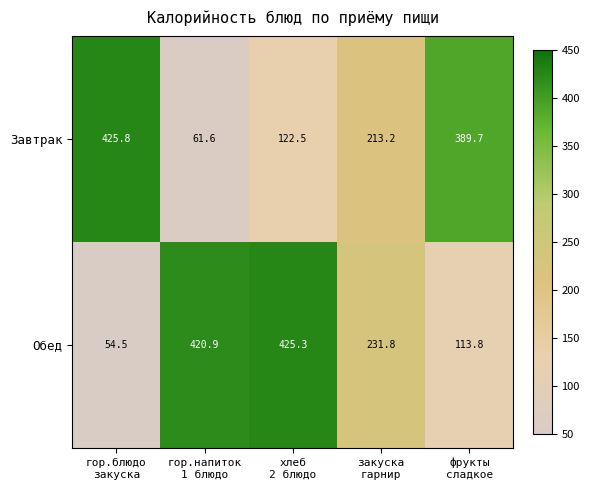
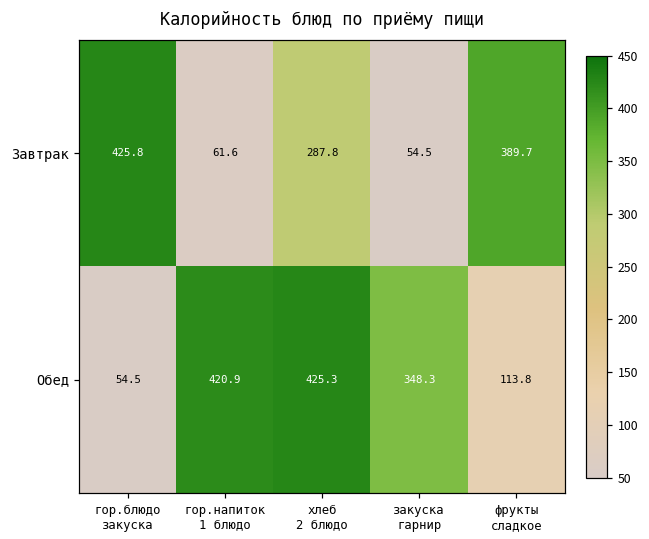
  {
    "Завтрак": {
      "гор.блюдо закуска": 425.8,
      "гор.напиток 1 блюдо": 61.6,
-     "хлеб 2 блюдо": 122.5,
-     "закуска гарнир": 213.2,
+     "хлеб 2 блюдо": 287.8,
+     "закуска гарнир": 54.5,
      "фрукты сладкое": 389.7
    },
    "Обед": {
      "гор.блюдо закуска": 54.5,
      "гор.напиток 1 блюдо": 420.9,
      "хлеб 2 блюдо": 425.3,
-     "закуска гарнир": 231.8,
+     "закуска гарнир": 348.3,
      "фрукты сладкое": 113.8
    }
  }
